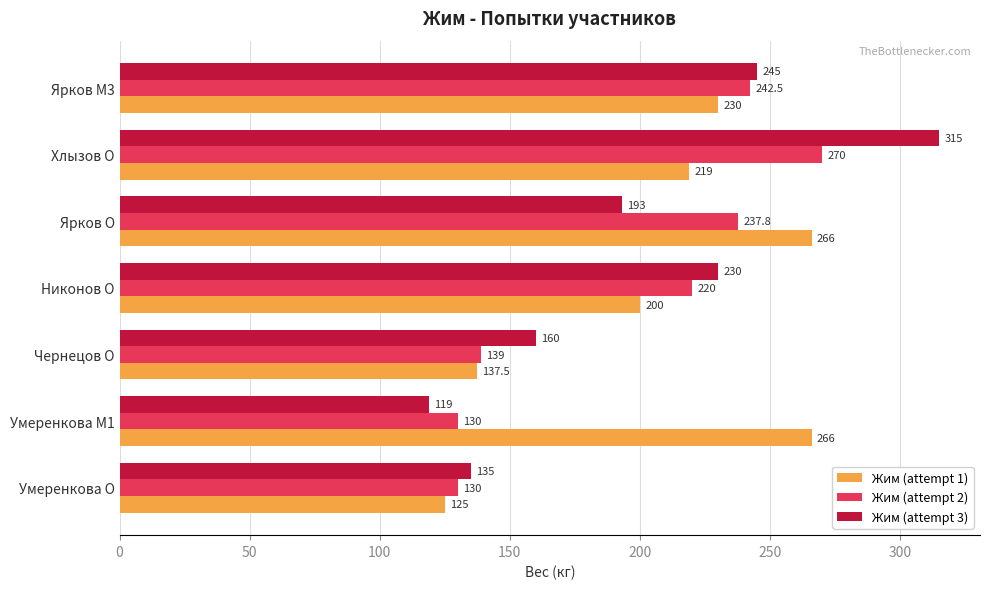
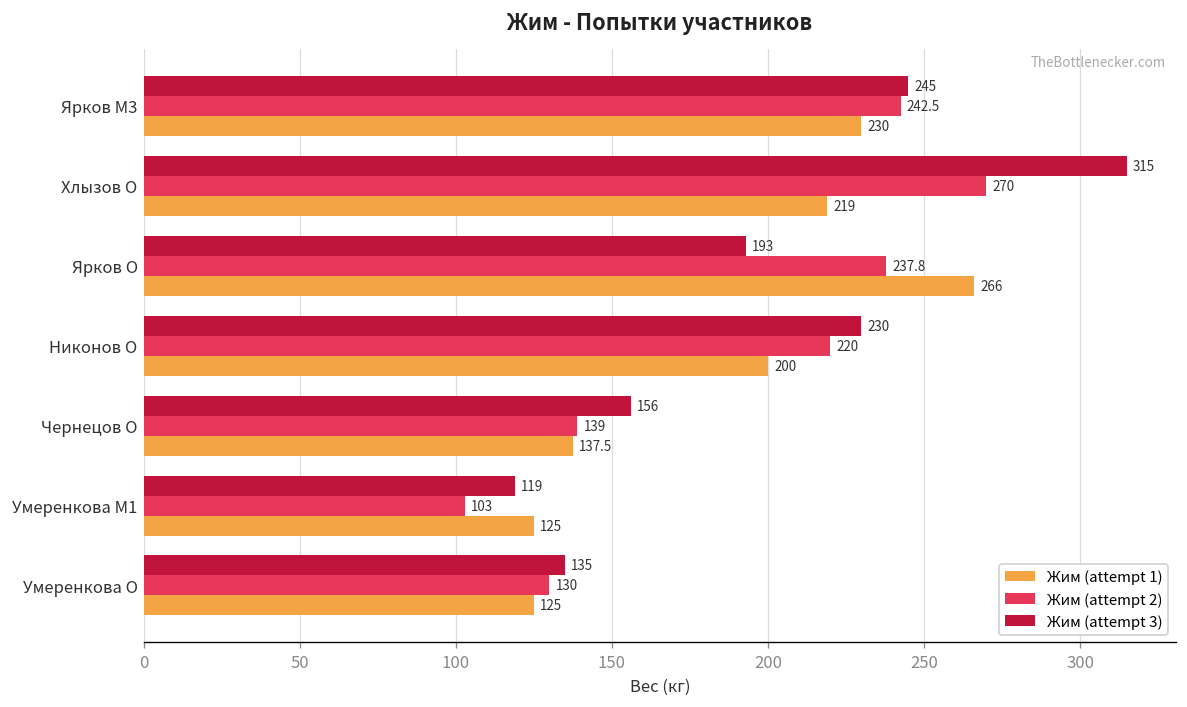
  {
    "Жим (attempt 1)": {
      "Ярков M3": 230,
      "Хлызов O": 219,
      "Ярков O": 266,
      "Никонов O": 200,
      "Чернецов O": 137.5,
-     "Умеренкова M1": 266,
+     "Умеренкова M1": 125,
      "Умеренкова O": 125
    },
    "Жим (attempt 2)": {
      "Ярков M3": 242.5,
      "Хлызов O": 270,
      "Ярков O": 237.8,
      "Никонов O": 220,
      "Чернецов O": 139,
-     "Умеренкова M1": 130,
+     "Умеренкова M1": 103,
      "Умеренкова O": 130
    },
    "Жим (attempt 3)": {
      "Ярков M3": 245,
      "Хлызов O": 315,
      "Ярков O": 193,
      "Никонов O": 230,
-     "Чернецов O": 160,
+     "Чернецов O": 156,
      "Умеренкова M1": 119,
      "Умеренкова O": 135
    }
  }
